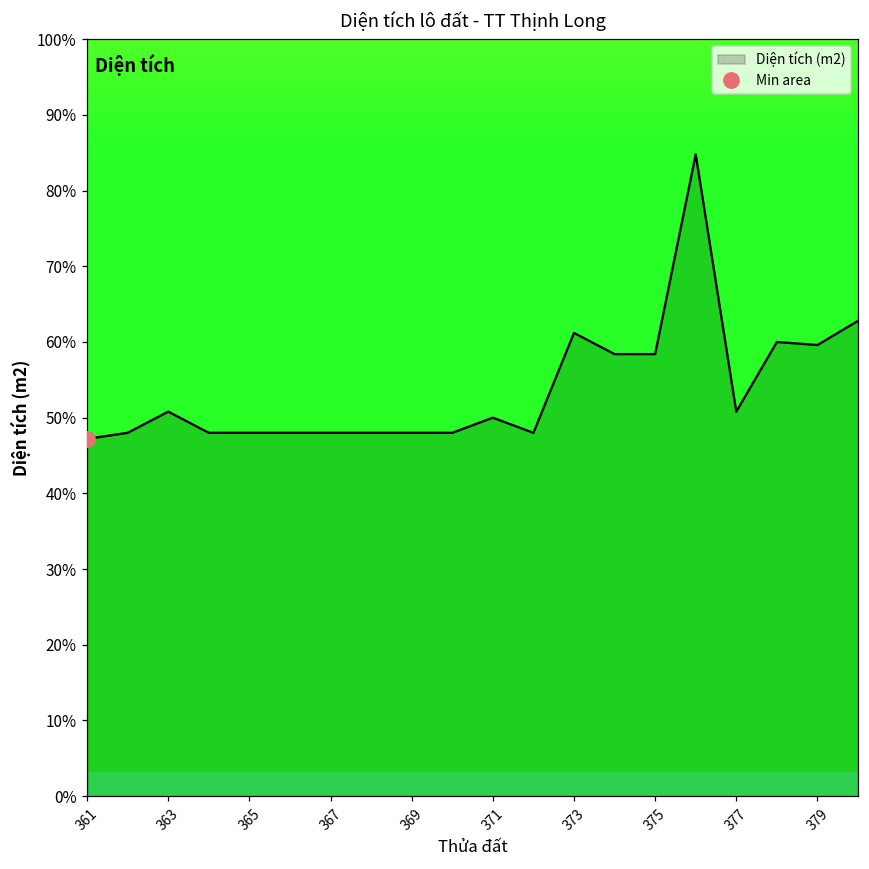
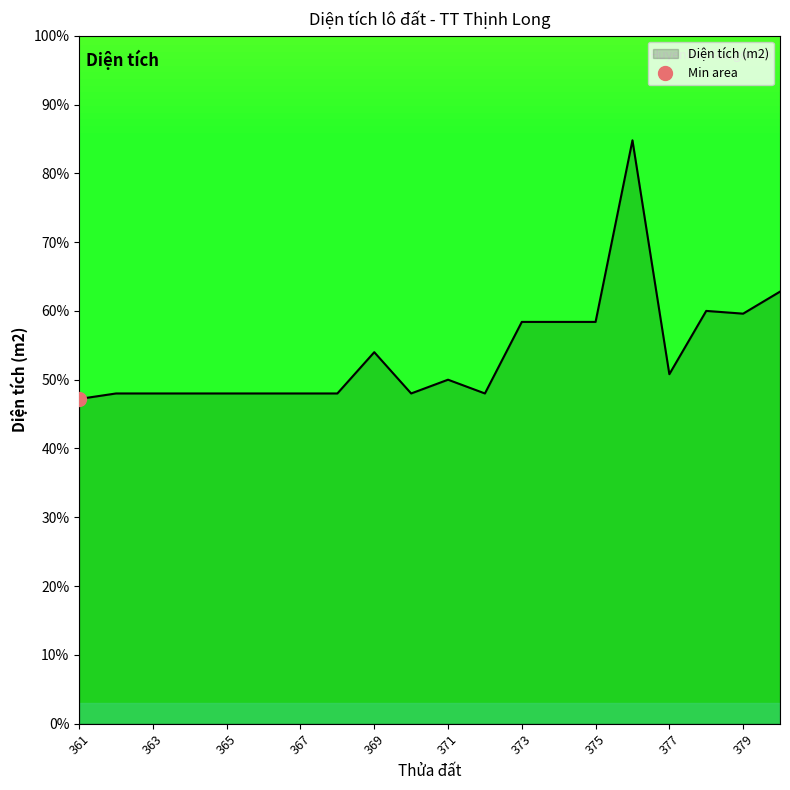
  {
    "Diện tích (m2)": {
-     "363": "51%",
+     "363": "48%",
      "365": "48%",
      "367": "48%",
-     "369": "48%",
+     "369": "54%",
      "371": "50%",
-     "373": "61%",
+     "373": "58%",
      "375": "58%",
      "377": "51%",
      "379": "60%"
    }
  }
